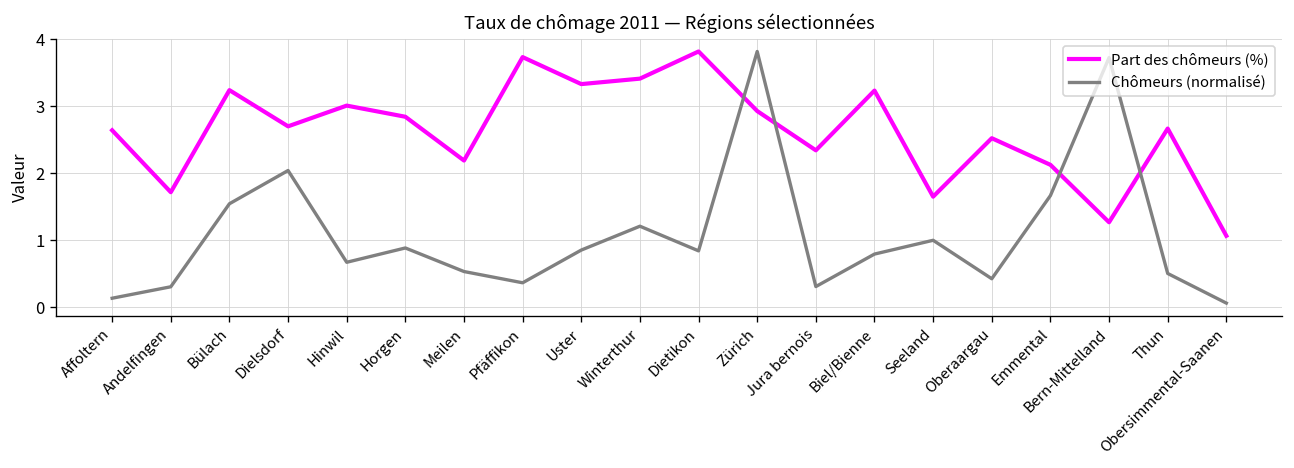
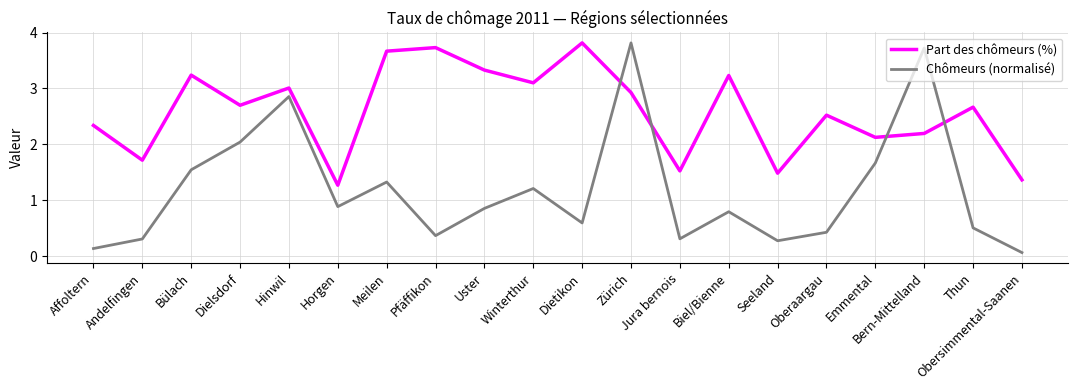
  {
    "Part des chômeurs (%)": {
-     "Affoltern": 2.6,
+     "Affoltern": 2.3,
      "Andelfingen": 1.7,
      "Bülach": 3.2,
      "Dielsdorf": 2.7,
      "Hinwil": 3.0,
-     "Horgen": 2.8,
-     "Meilen": 2.2,
+     "Horgen": 1.3,
+     "Meilen": 3.7,
      "Pfäffikon": 3.7,
      "Uster": 3.3,
-     "Winterthur": 3.4,
+     "Winterthur": 3.1,
      "Dietikon": 3.8,
      "Zürich": 2.9,
-     "Jura bernois": 2.3,
+     "Jura bernois": 1.5,
      "Biel/Bienne": 3.2,
-     "Seeland": 1.7,
+     "Seeland": 1.5,
      "Oberaargau": 2.5,
      "Emmental": 2.1,
-     "Bern-Mittelland": 1.3,
+     "Bern-Mittelland": 2.2,
      "Thun": 2.7,
-     "Obersimmental-Saanen": 1.1
+     "Obersimmental-Saanen": 1.4
    },
    "Chômeurs (normalisé)": {
      "Affoltern": 0.1,
      "Andelfingen": 0.3,
      "Bülach": 1.5,
      "Dielsdorf": 2.0,
-     "Hinwil": 0.7,
+     "Hinwil": 2.9,
      "Horgen": 0.9,
-     "Meilen": 0.5,
+     "Meilen": 1.3,
      "Pfäffikon": 0.4,
      "Uster": 0.9,
      "Winterthur": 1.2,
-     "Dietikon": 0.8,
+     "Dietikon": 0.6,
      "Zürich": 3.8,
      "Jura bernois": 0.3,
      "Biel/Bienne": 0.8,
-     "Seeland": 1.0,
+     "Seeland": 0.3,
      "Oberaargau": 0.4,
      "Emmental": 1.7,
      "Thun": 0.5,
      "Obersimmental-Saanen": 0.1
    }
  }
